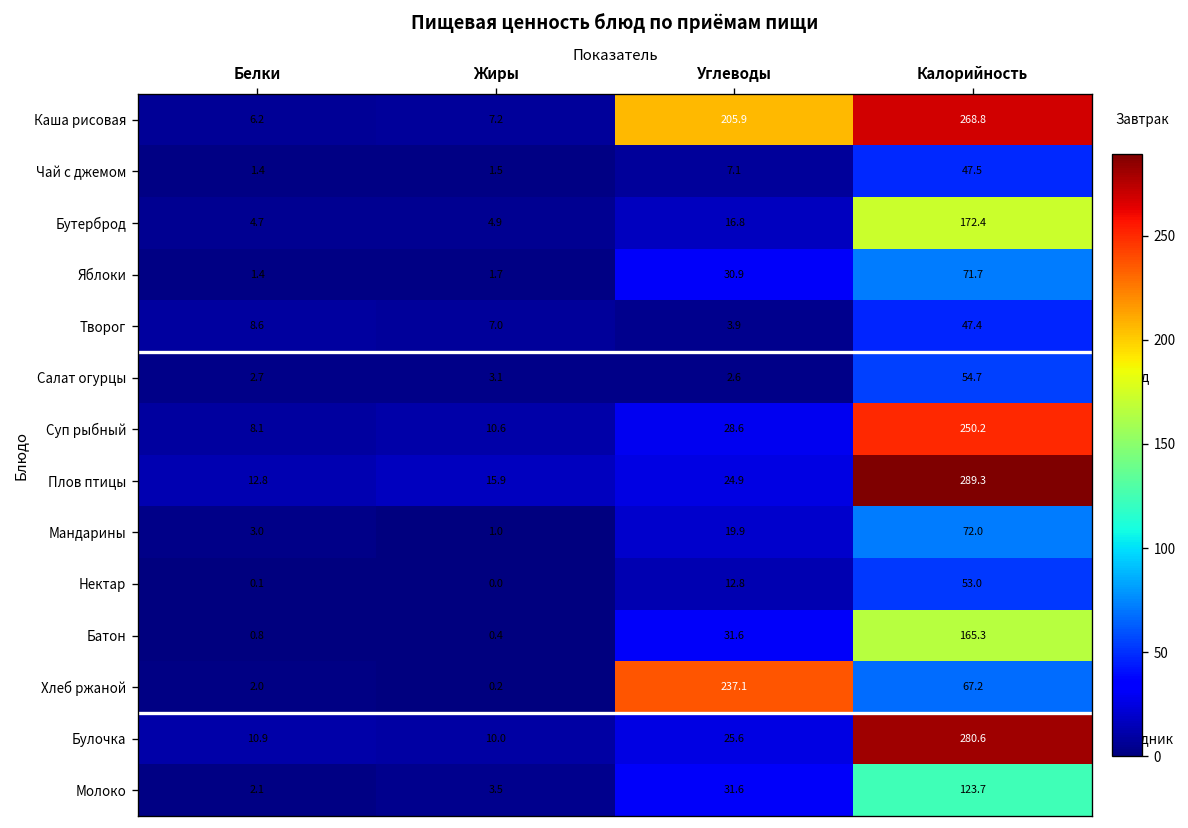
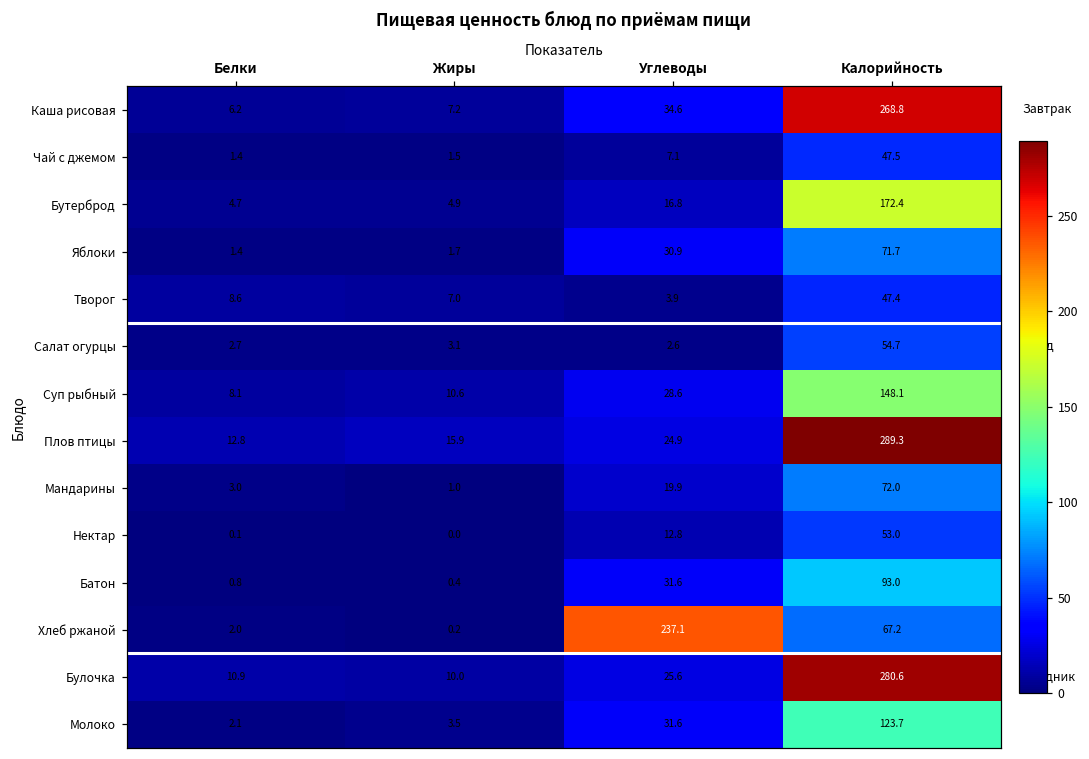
  {
    "Каша рисовая": {
      "Белки": 6.2,
      "Жиры": 7.2,
-     "Углеводы": 205.9,
+     "Углеводы": 34.6,
      "Калорийность": 268.8
    },
    "Чай с джемом": {
      "Белки": 1.4,
      "Жиры": 1.5,
      "Углеводы": 7.1,
      "Калорийность": 47.5
    },
    "Бутерброд": {
      "Белки": 4.7,
      "Жиры": 4.9,
      "Углеводы": 16.8,
      "Калорийность": 172.4
    },
    "Яблоки": {
      "Белки": 1.4,
      "Жиры": 1.7,
      "Углеводы": 30.9,
      "Калорийность": 71.7
    },
    "Творог": {
      "Белки": 8.6,
      "Жиры": 7.0,
      "Углеводы": 3.9,
      "Калорийность": 47.4
    },
    "Салат огурцы": {
      "Белки": 2.7,
      "Жиры": 3.1,
      "Углеводы": 2.6,
      "Калорийность": 54.7
    },
    "Суп рыбный": {
      "Белки": 8.1,
      "Жиры": 10.6,
      "Углеводы": 28.6,
-     "Калорийность": 250.2
+     "Калорийность": 148.1
    },
    "Плов птицы": {
      "Белки": 12.8,
      "Жиры": 15.9,
      "Углеводы": 24.9,
      "Калорийность": 289.3
    },
    "Мандарины": {
      "Белки": 3.0,
      "Жиры": 1.0,
      "Углеводы": 19.9,
      "Калорийность": 72.0
    },
    "Нектар": {
      "Белки": 0.1,
      "Жиры": 0.0,
      "Углеводы": 12.8,
      "Калорийность": 53.0
    },
    "Батон": {
      "Белки": 0.8,
      "Жиры": 0.4,
      "Углеводы": 31.6,
-     "Калорийность": 165.3
+     "Калорийность": 93.0
    },
    "Хлеб ржаной": {
      "Белки": 2.0,
      "Жиры": 0.2,
      "Углеводы": 237.1,
      "Калорийность": 67.2
    },
    "Булочка": {
      "Белки": 10.9,
      "Жиры": 10.0,
      "Углеводы": 25.6,
      "Калорийность": 280.6
    },
    "Молоко": {
      "Белки": 2.1,
      "Жиры": 3.5,
      "Углеводы": 31.6,
      "Калорийность": 123.7
    }
  }
